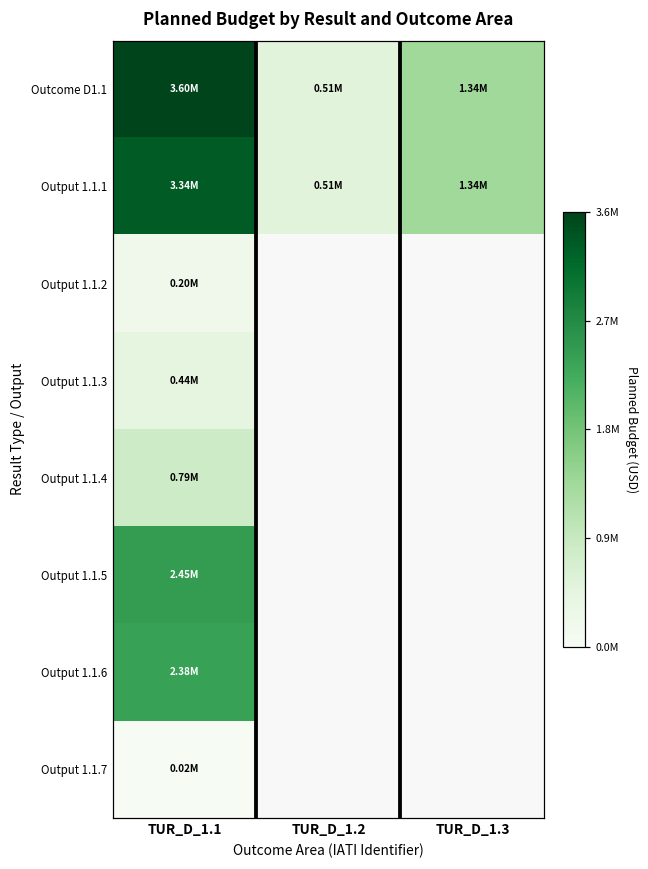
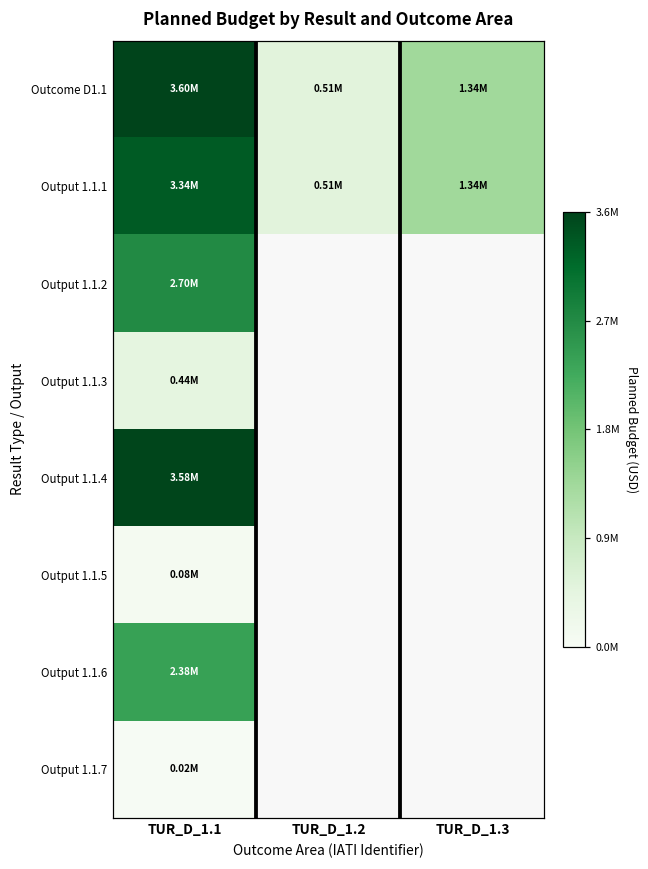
  {
    "Outcome D1.1": {
      "TUR_D_1.1": "3.60M",
      "TUR_D_1.2": "0.51M",
      "TUR_D_1.3": "1.34M"
    },
    "Output 1.1.1": {
      "TUR_D_1.1": "3.34M",
      "TUR_D_1.2": "0.51M",
      "TUR_D_1.3": "1.34M"
    },
    "Output 1.1.2": {
-     "TUR_D_1.1": "0.20M"
+     "TUR_D_1.1": "2.70M"
    },
    "Output 1.1.3": {
      "TUR_D_1.1": "0.44M"
    },
    "Output 1.1.4": {
-     "TUR_D_1.1": "0.79M"
+     "TUR_D_1.1": "3.58M"
    },
    "Output 1.1.5": {
-     "TUR_D_1.1": "2.45M"
+     "TUR_D_1.1": "0.08M"
    },
    "Output 1.1.6": {
      "TUR_D_1.1": "2.38M"
    },
    "Output 1.1.7": {
      "TUR_D_1.1": "0.02M"
    }
  }
